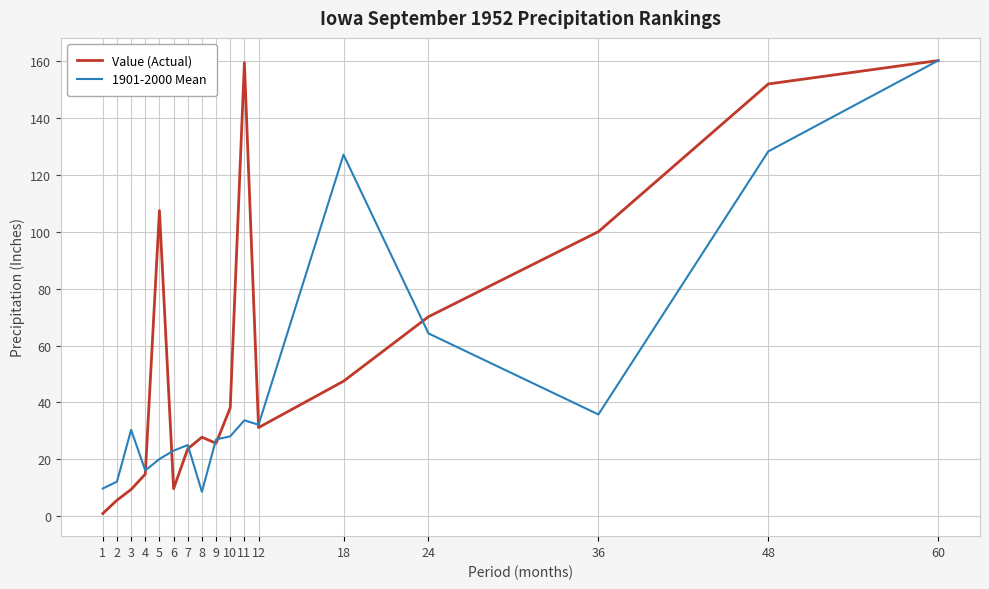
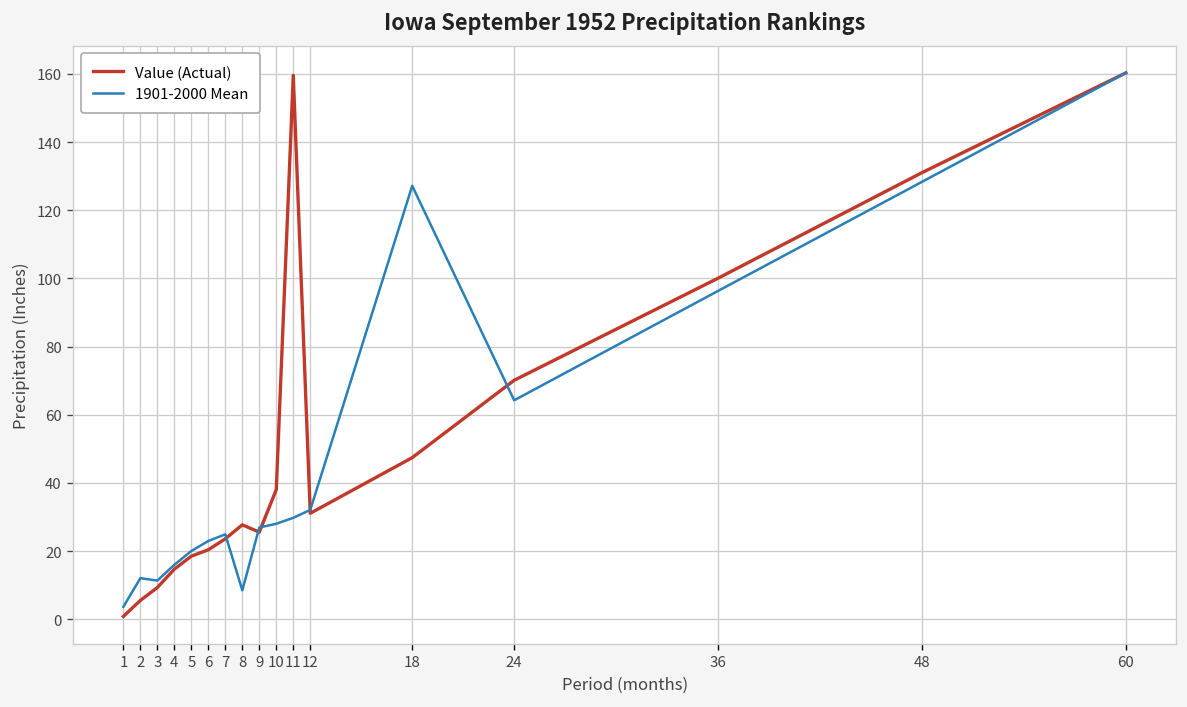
  {
    "Value (Actual)": {
      "1": 1,
      "2": 6,
      "3": 9,
      "4": 15,
-     "5": 108,
-     "6": 10,
+     "5": 19,
+     "6": 20,
      "7": 24,
      "8": 28,
      "9": 26,
      "10": 38,
      "11": 160,
      "12": 31,
      "18": 47,
      "24": 70,
      "36": 100,
-     "48": 152
+     "48": 131
    },
    "1901-2000 Mean": {
-     "1": 10,
+     "1": 4,
      "2": 12,
-     "3": 30,
+     "3": 11,
      "4": 16,
      "5": 20,
      "6": 23,
      "7": 25,
      "8": 9,
      "9": 27,
      "10": 28,
-     "11": 34,
+     "11": 30,
      "12": 32,
      "18": 127,
      "24": 64,
-     "36": 36,
+     "36": 96,
      "48": 128
    }
  }
